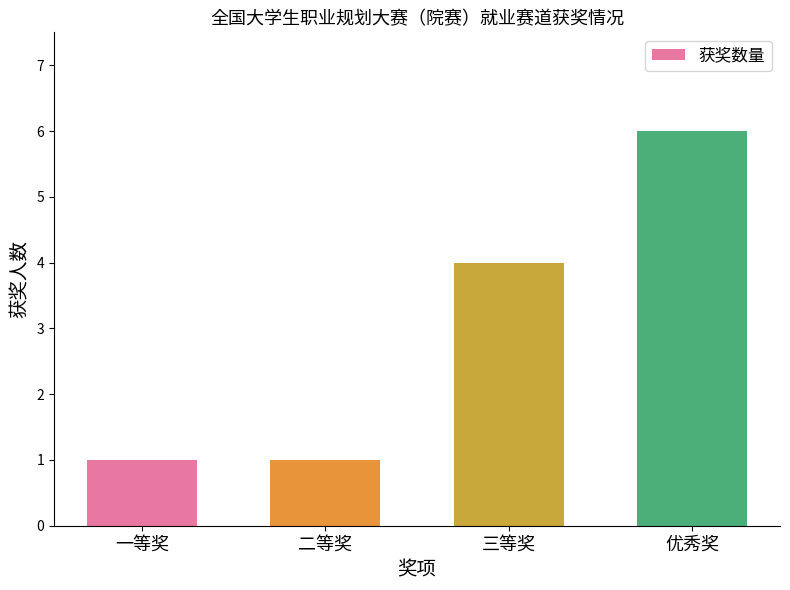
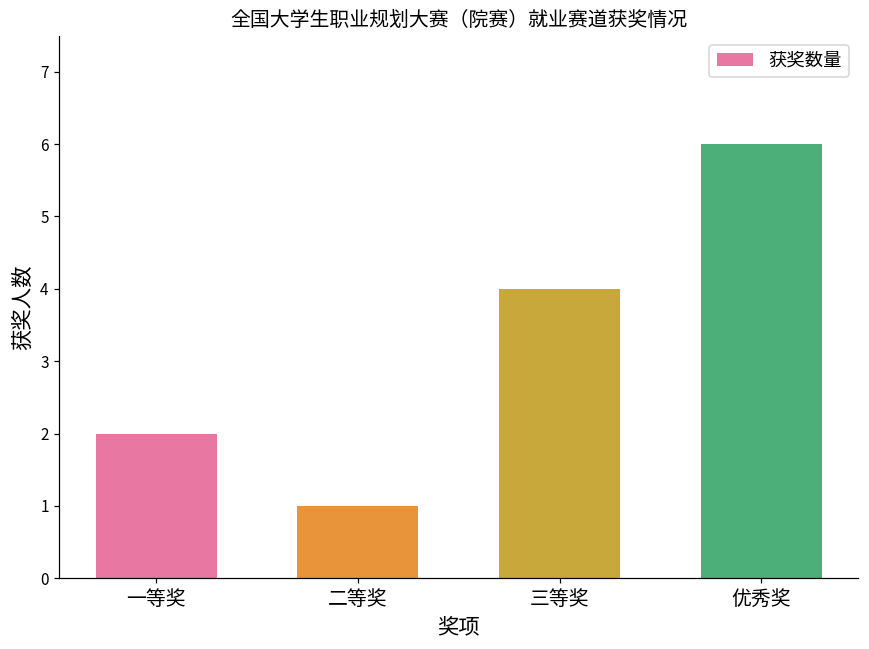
  {
-   "一等奖": 1,
+   "一等奖": 2,
    "二等奖": 1,
    "三等奖": 4,
    "优秀奖": 6
  }
